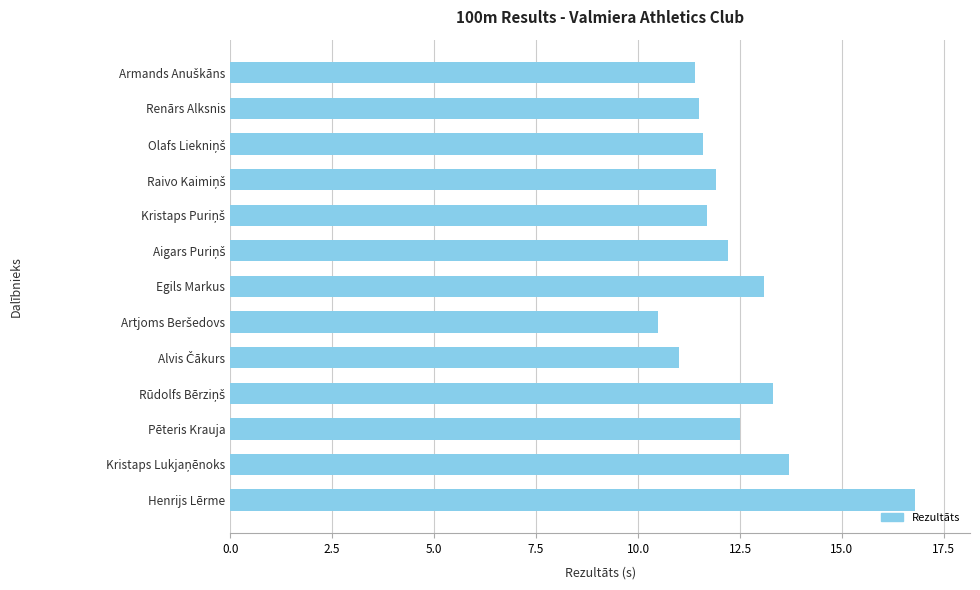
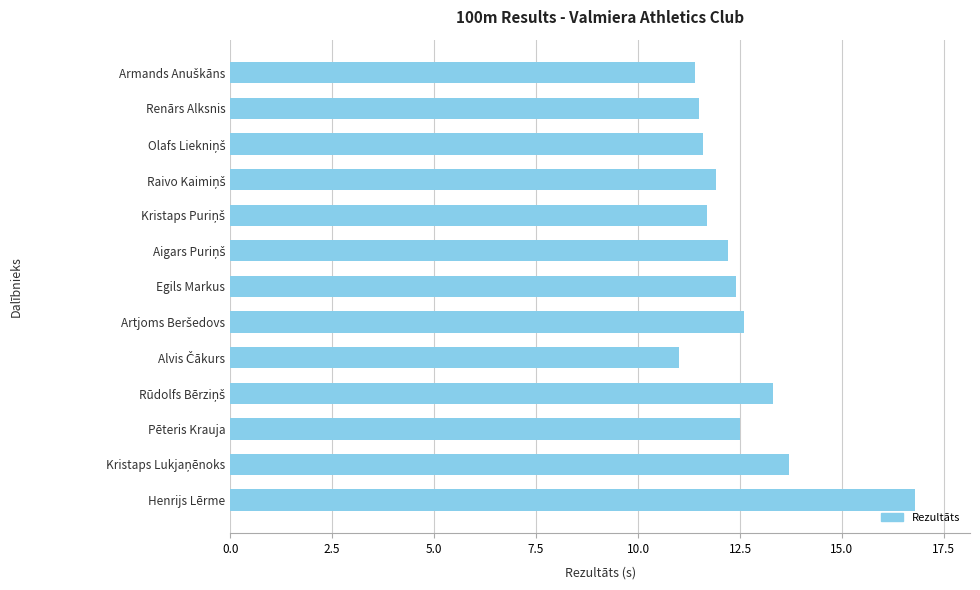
  {
    "Armands Anuškāns": 11.4,
    "Renārs Alksnis": 11.5,
    "Olafs Liekniņš": 11.6,
    "Raivo Kaimiņš": 11.9,
    "Kristaps Puriņš": 11.7,
    "Aigars Puriņš": 12.2,
-   "Egils Markus": 13.1,
-   "Artjoms Beršedovs": 10.5,
+   "Egils Markus": 12.4,
+   "Artjoms Beršedovs": 12.6,
    "Alvis Čākurs": 11.0,
    "Rūdolfs Bērziņš": 13.3,
    "Pēteris Krauja": 12.5,
    "Kristaps Lukjaņēnoks": 13.7,
    "Henrijs Lērme": 16.8
  }
